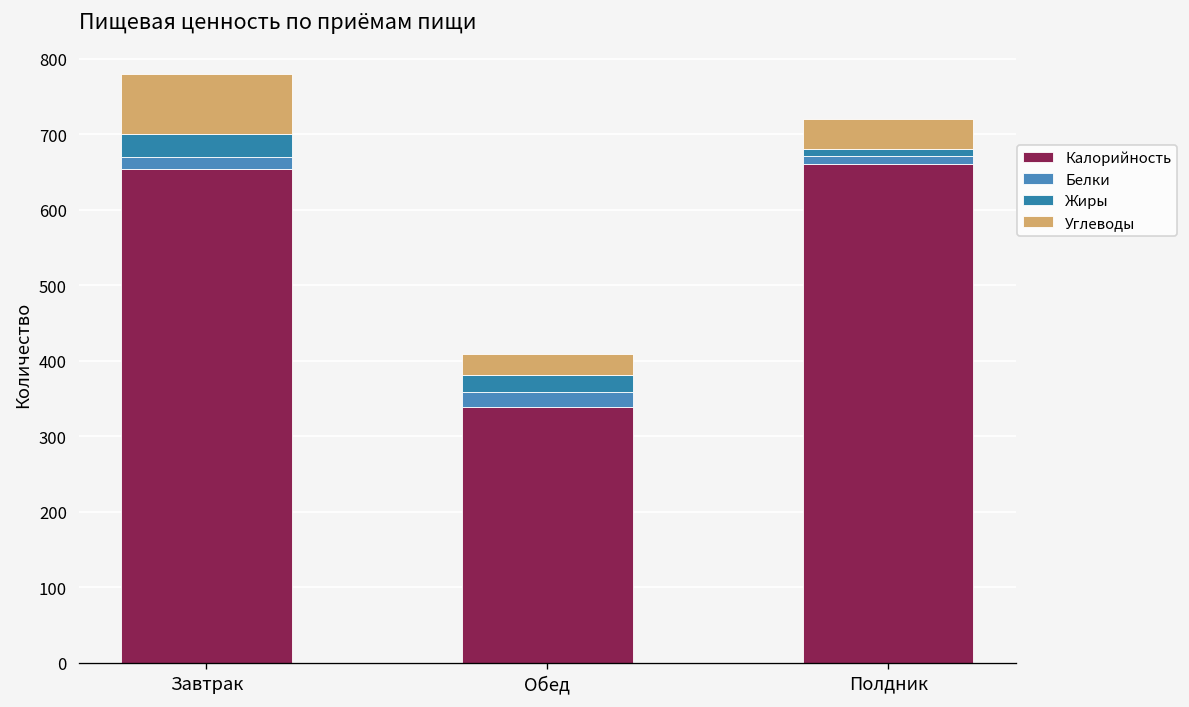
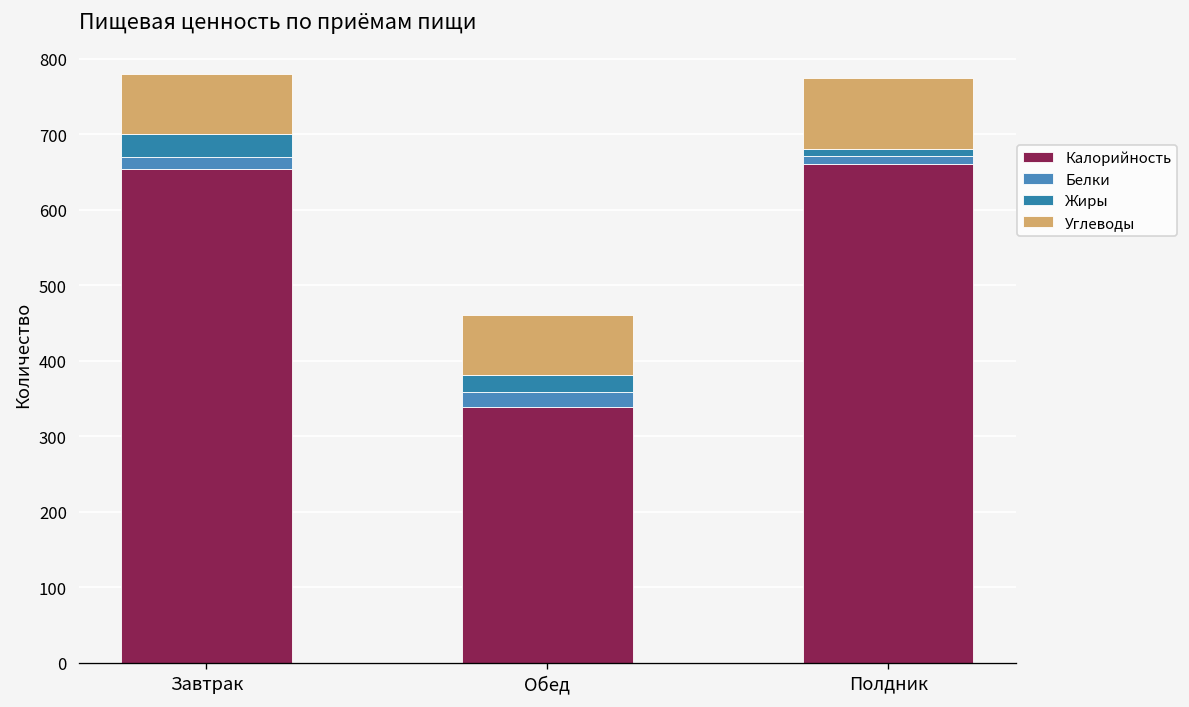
  {
    "Калорийность": {
      "Завтрак": 650,
      "Обед": 340,
      "Полдник": 660
    },
    "Углеводы": {
      "Завтрак": 80,
-     "Обед": 30,
-     "Полдник": 40
+     "Обед": 80,
+     "Полдник": 90
    }
  }
